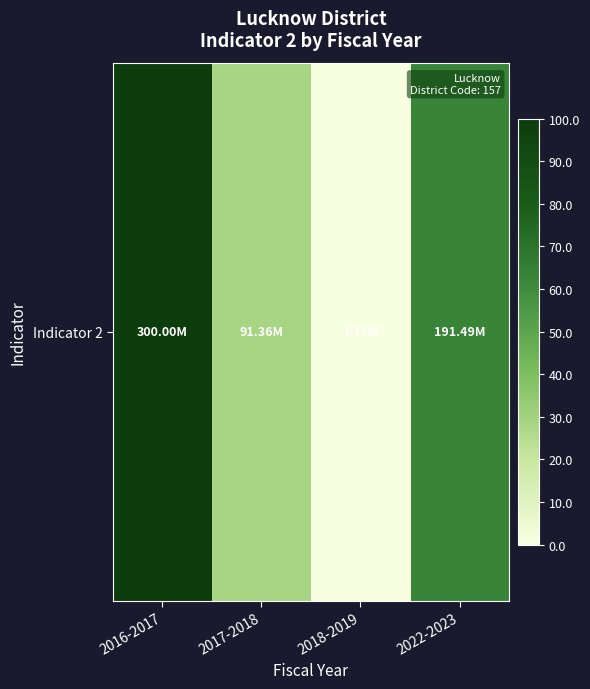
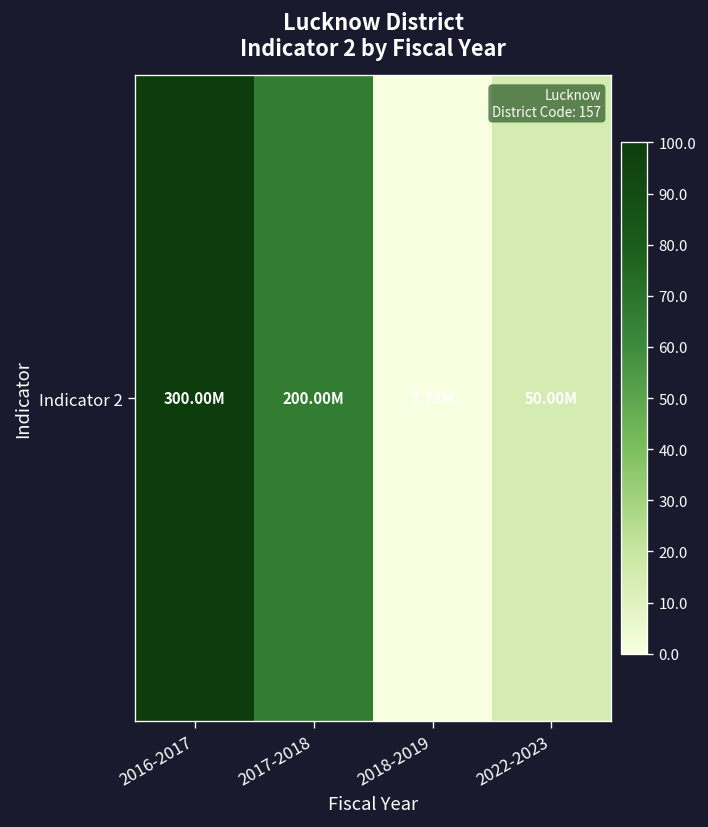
  {
    "Indicator 2": {
      "2016-2017": "300.00M",
-     "2017-2018": "91.36M",
-     "2022-2023": "191.49M"
+     "2017-2018": "200.00M",
+     "2022-2023": "50.00M"
    }
  }
